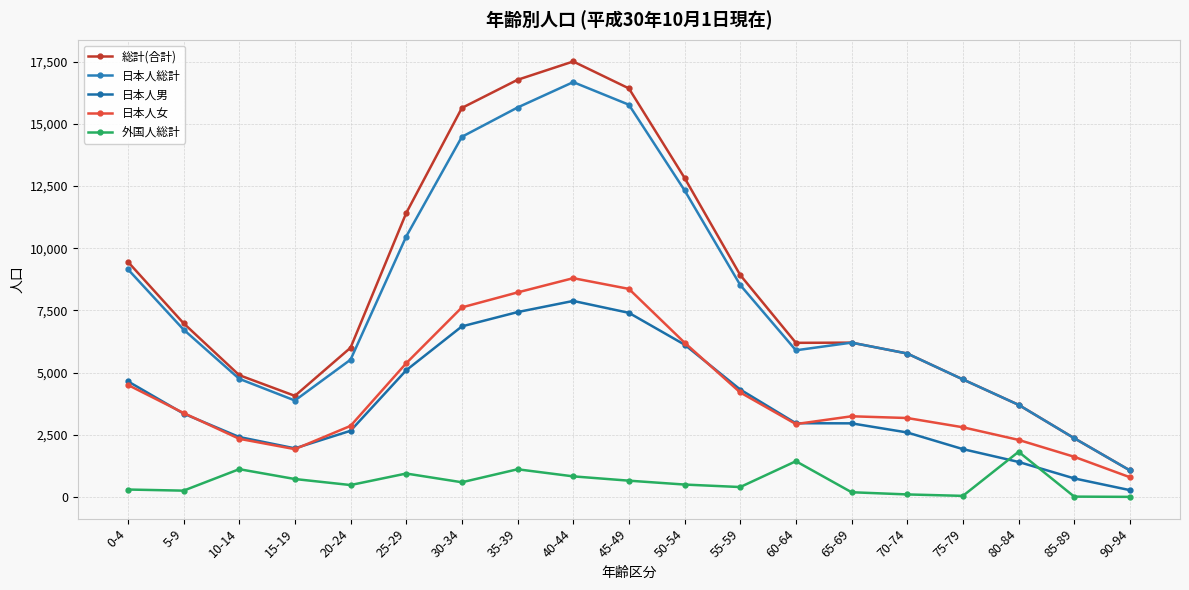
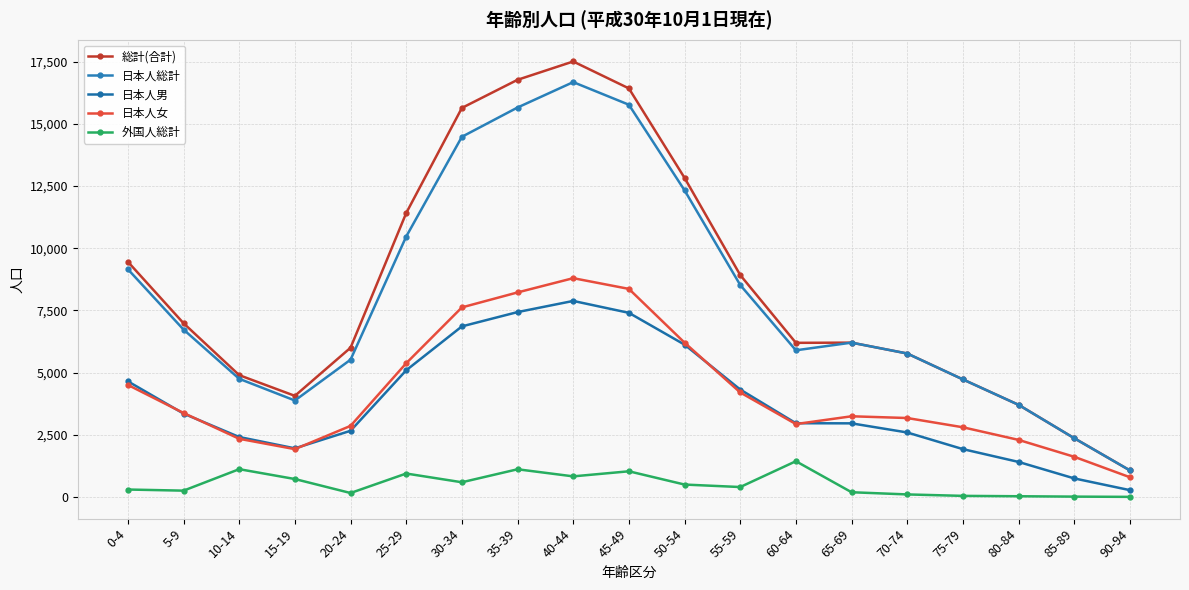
  {
    "外国人総計": {
      "0-4": "300",
      "5-9": "300",
      "10-14": "1,100",
      "15-19": "700",
-     "20-24": "500",
+     "20-24": "200",
      "25-29": "900",
      "30-34": "600",
      "35-39": "1,100",
      "40-44": "800",
-     "45-49": "700",
+     "45-49": "1,000",
      "50-54": "500",
      "55-59": "400",
      "60-64": "1,400",
      "65-69": "200",
      "70-74": "100",
      "75-79": "0",
-     "80-84": "1,800",
+     "80-84": "0",
      "85-89": "0",
      "90-94": "0"
    }
  }
